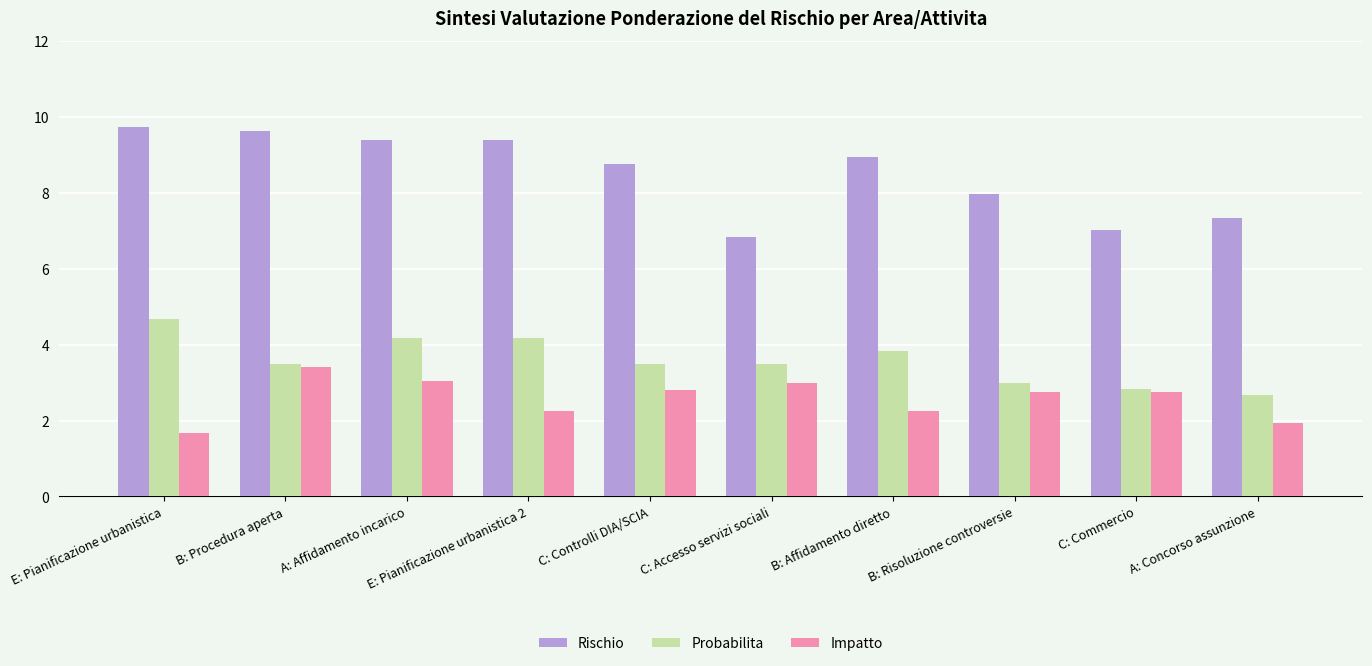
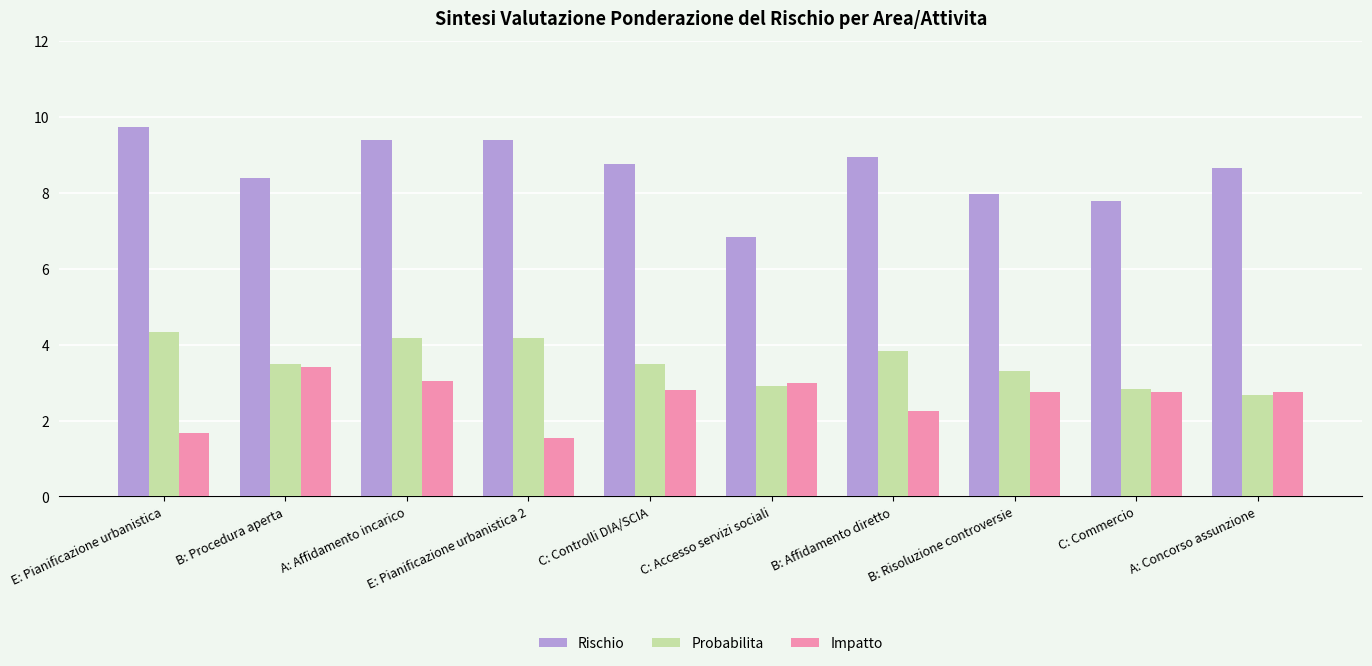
  {
    "Rischio": {
      "E: Pianificazione urbanistica": 9.7,
-     "B: Procedura aperta": 9.6,
+     "B: Procedura aperta": 8.4,
      "A: Affidamento incarico": 9.4,
      "E: Pianificazione urbanistica 2": 9.4,
      "C: Controlli DIA/SCIA": 8.8,
      "C: Accesso servizi sociali": 6.8,
      "B: Affidamento diretto": 9.0,
      "B: Risoluzione controversie": 8.0,
-     "C: Commercio": 7.0,
-     "A: Concorso assunzione": 7.3
+     "C: Commercio": 7.8,
+     "A: Concorso assunzione": 8.7
    },
    "Probabilita": {
-     "E: Pianificazione urbanistica": 4.7,
+     "E: Pianificazione urbanistica": 4.3,
      "B: Procedura aperta": 3.5,
      "A: Affidamento incarico": 4.2,
      "E: Pianificazione urbanistica 2": 4.2,
      "C: Controlli DIA/SCIA": 3.5,
-     "C: Accesso servizi sociali": 3.5,
+     "C: Accesso servizi sociali": 2.9,
      "B: Affidamento diretto": 3.8,
-     "B: Risoluzione controversie": 3.0,
+     "B: Risoluzione controversie": 3.3,
      "C: Commercio": 2.8,
      "A: Concorso assunzione": 2.7
    },
    "Impatto": {
      "E: Pianificazione urbanistica": 1.7,
      "B: Procedura aperta": 3.4,
      "A: Affidamento incarico": 3.1,
-     "E: Pianificazione urbanistica 2": 2.3,
+     "E: Pianificazione urbanistica 2": 1.5,
      "C: Controlli DIA/SCIA": 2.8,
      "C: Accesso servizi sociali": 3.0,
      "B: Affidamento diretto": 2.3,
      "B: Risoluzione controversie": 2.8,
      "C: Commercio": 2.8,
-     "A: Concorso assunzione": 1.9
+     "A: Concorso assunzione": 2.8
    }
  }
